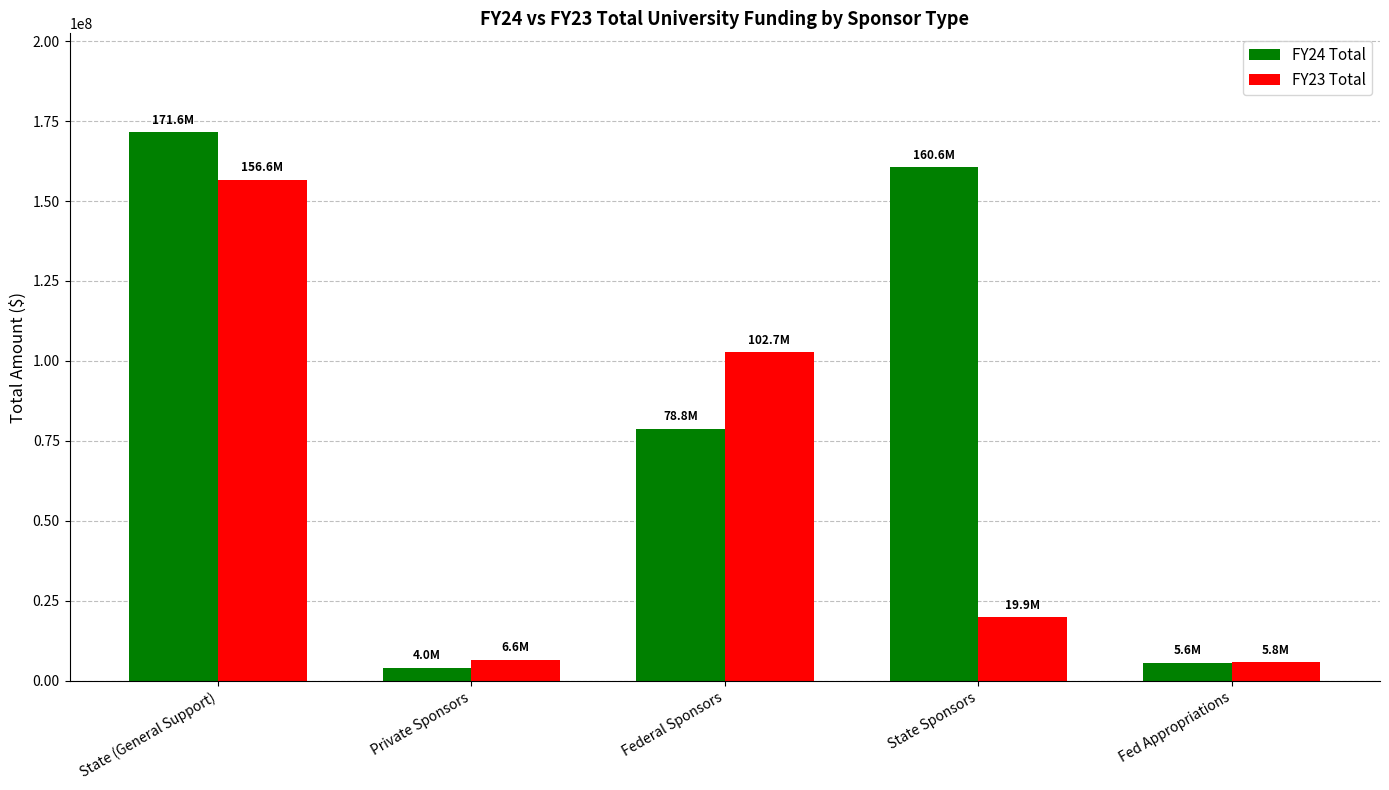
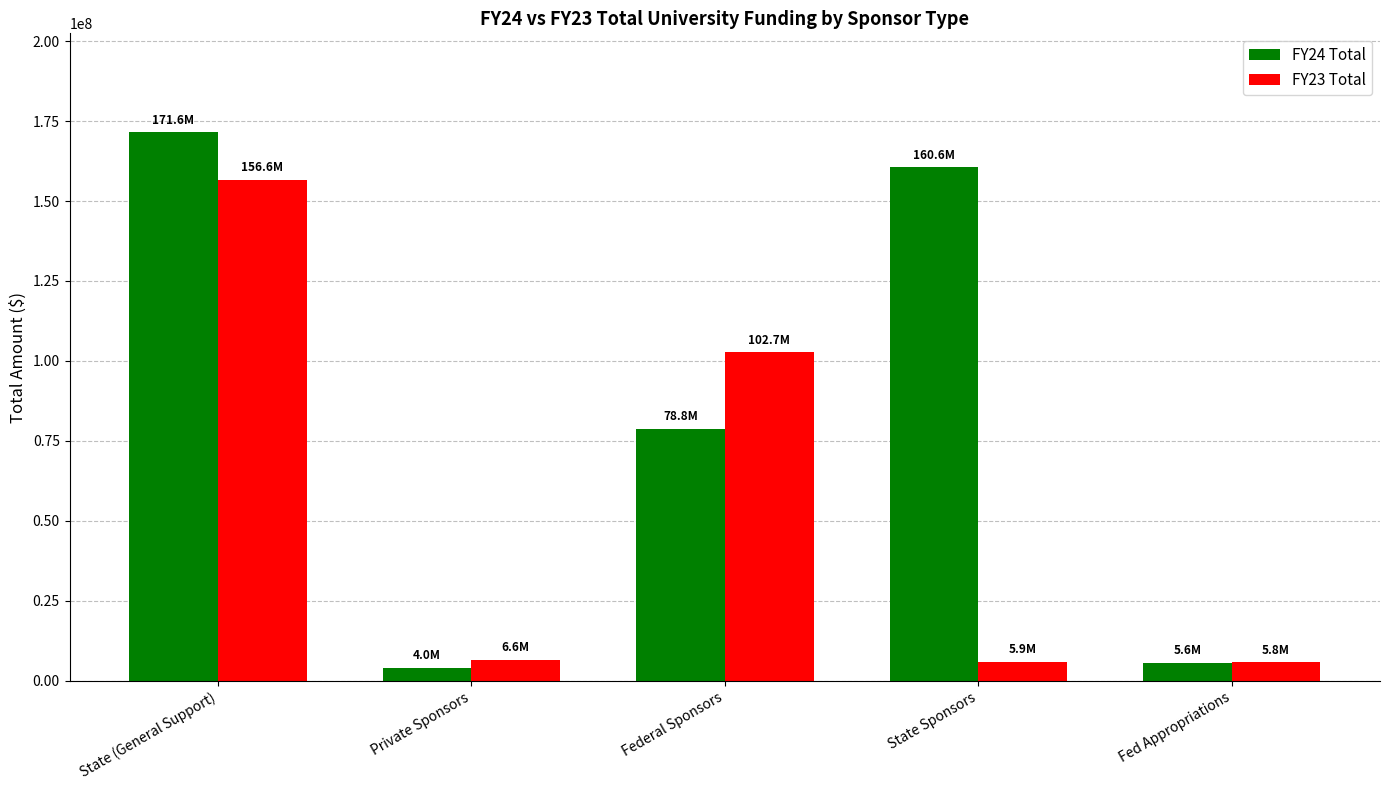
  {
    "FY24 Total": {
      "State (General Support)": "171.6M",
      "Private Sponsors": "4.0M",
      "Federal Sponsors": "78.8M",
      "State Sponsors": "160.6M",
      "Fed Appropriations": "5.6M"
    },
    "FY23 Total": {
      "State (General Support)": "156.6M",
      "Private Sponsors": "6.6M",
      "Federal Sponsors": "102.7M",
-     "State Sponsors": "19.9M",
+     "State Sponsors": "5.9M",
      "Fed Appropriations": "5.8M"
    }
  }
